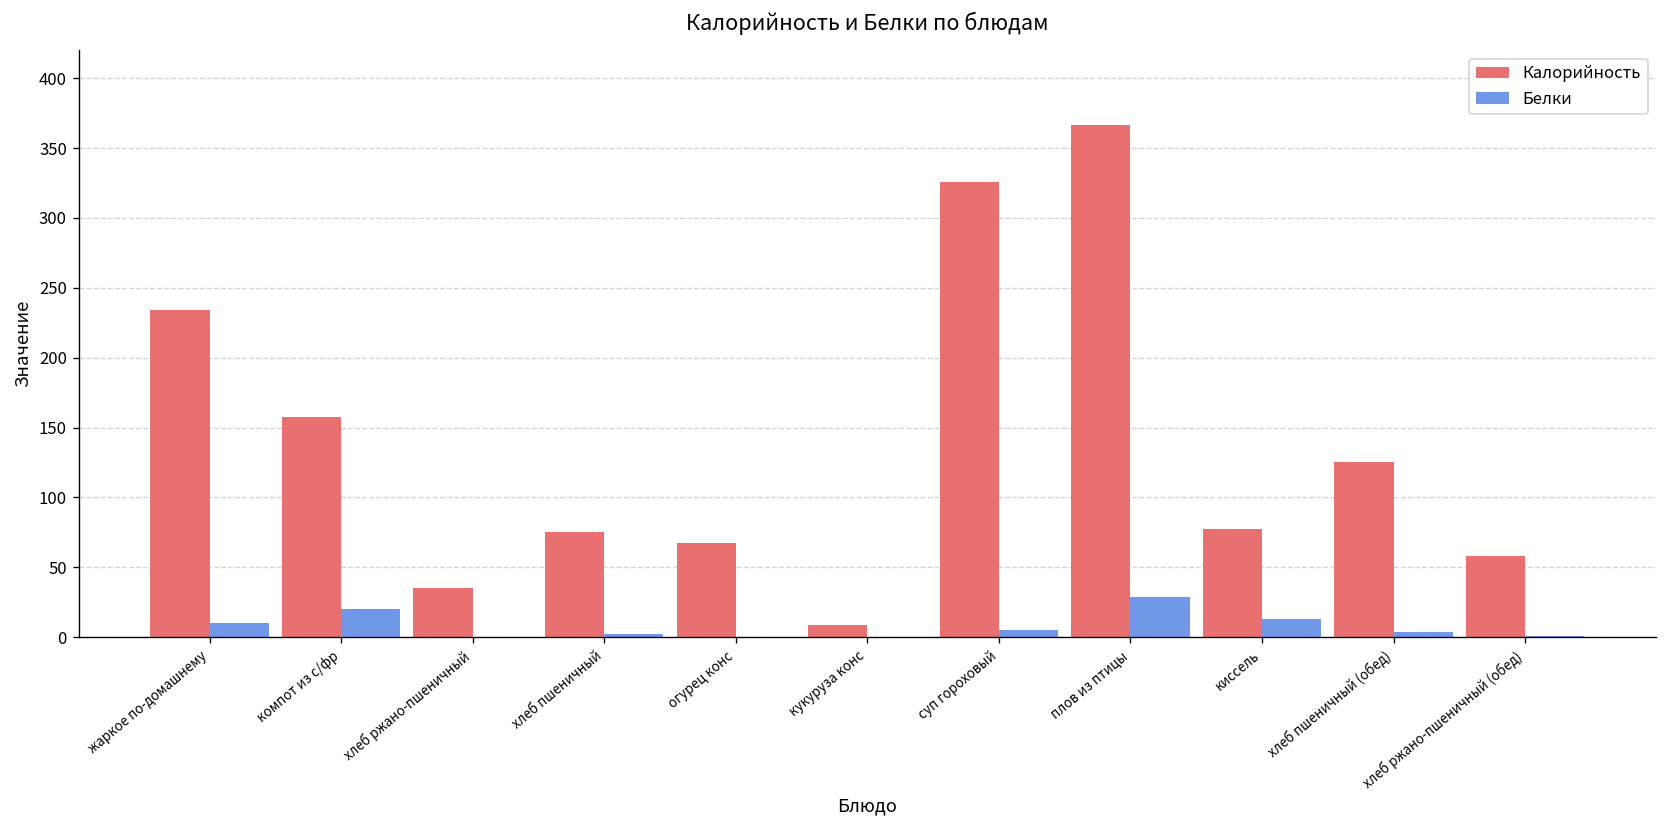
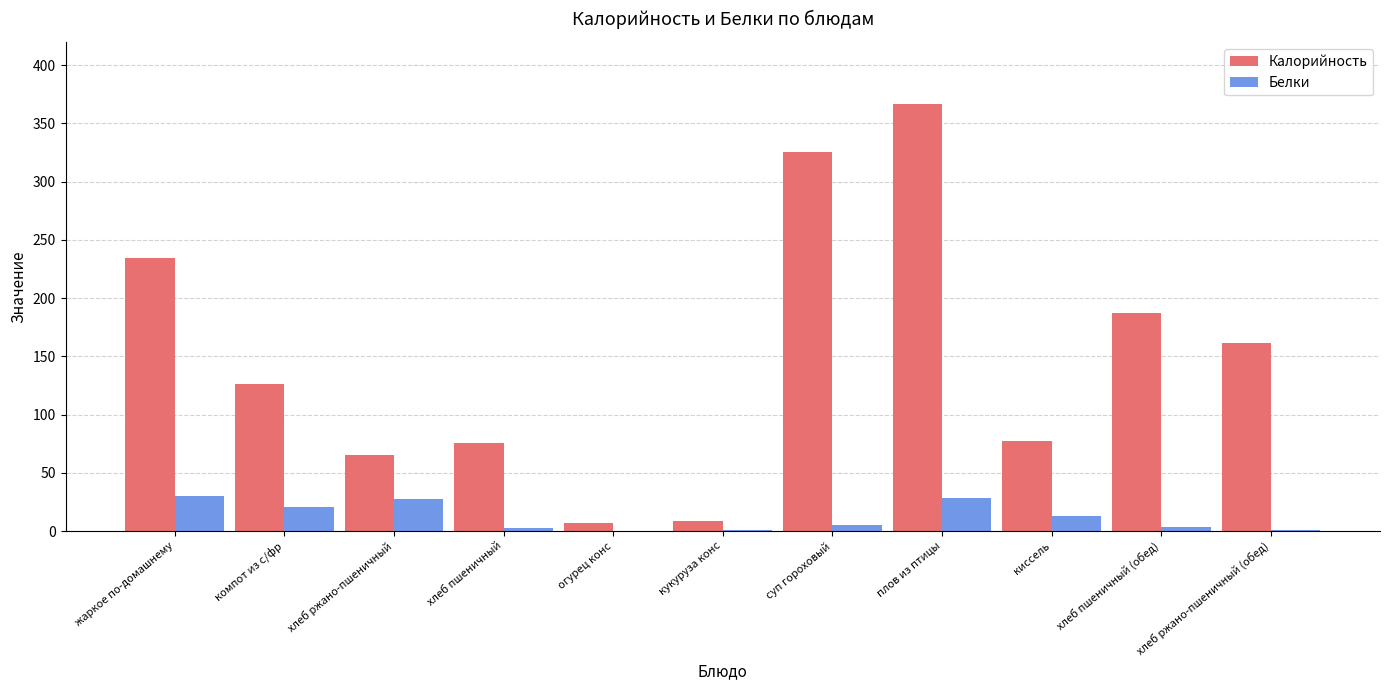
  {
    "Калорийность": {
      "жаркое по-домашнему": 234,
-     "компот из с/фр": 158,
-     "хлеб ржано-пшеничный": 35,
+     "компот из с/фр": 126,
+     "хлеб ржано-пшеничный": 66,
      "хлеб пшеничный": 75,
-     "огурец конс": 68,
+     "огурец конс": 7,
      "кукуруза конс": 9,
      "суп гороховый": 326,
      "плов из птицы": 367,
      "киссель": 78,
-     "хлеб пшеничный (обед)": 125,
-     "хлеб ржано-пшеничный (обед)": 58
+     "хлеб пшеничный (обед)": 187,
+     "хлеб ржано-пшеничный (обед)": 162
    },
    "Белки": {
-     "жаркое по-домашнему": 10,
+     "жаркое по-домашнему": 30,
      "компот из с/фр": 20,
-     "хлеб ржано-пшеничный": 0,
+     "хлеб ржано-пшеничный": 28,
      "хлеб пшеничный": 2,
      "суп гороховый": 5,
      "плов из птицы": 29,
      "киссель": 13,
      "хлеб пшеничный (обед)": 4
    }
  }
